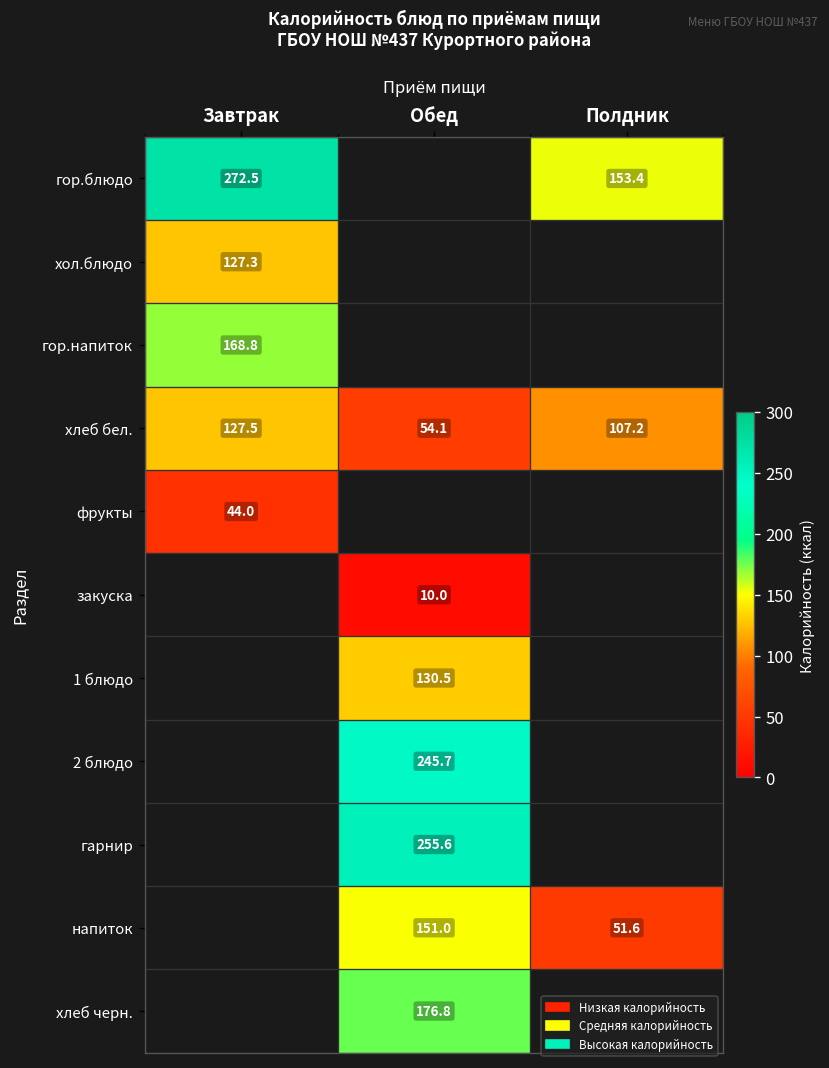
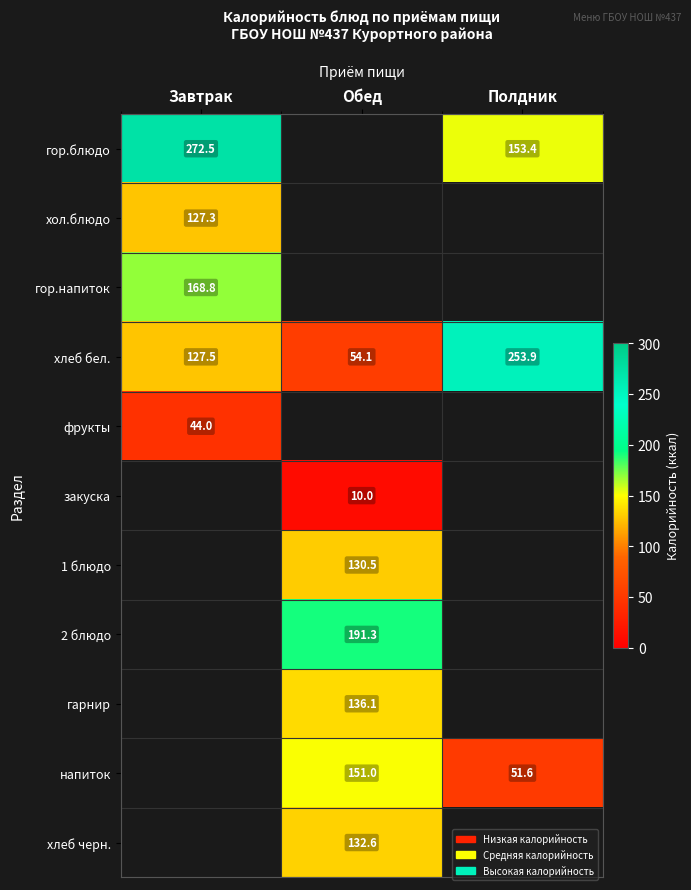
  {
    "хлеб бел.": {
-     "Полдник": 107.2
+     "Полдник": 253.9
    },
    "2 блюдо": {
-     "Обед": 245.7
+     "Обед": 191.3
    },
    "гарнир": {
-     "Обед": 255.6
+     "Обед": 136.1
    },
    "хлеб черн.": {
-     "Обед": 176.8
+     "Обед": 132.6
    }
  }
